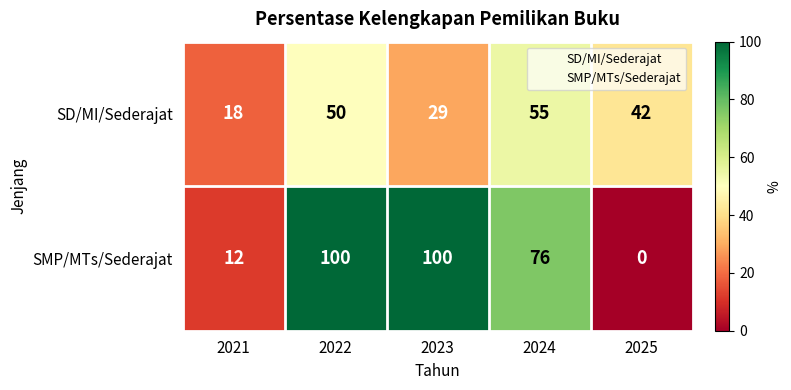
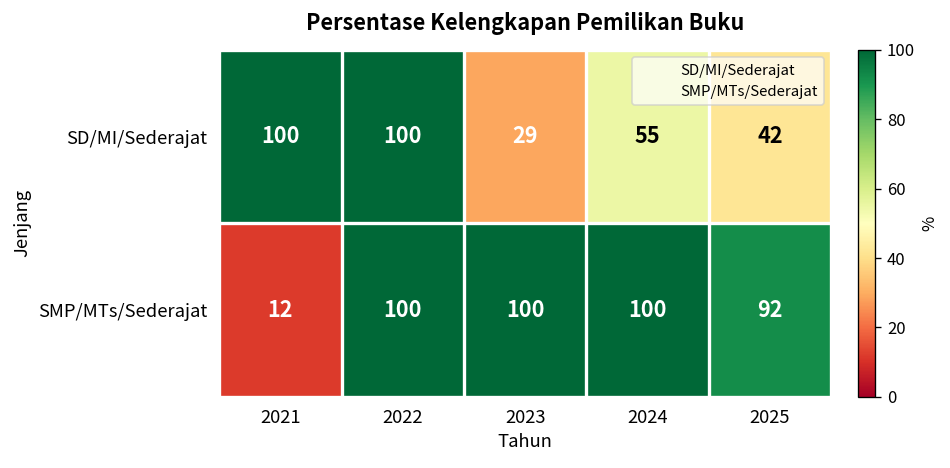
  {
    "SD/MI/Sederajat": {
-     "2021": 18,
-     "2022": 50,
+     "2021": 100,
+     "2022": 100,
      "2023": 29,
      "2024": 55,
      "2025": 42
    },
    "SMP/MTs/Sederajat": {
      "2021": 12,
      "2022": 100,
      "2023": 100,
-     "2024": 76,
-     "2025": 0
+     "2024": 100,
+     "2025": 92
    }
  }
